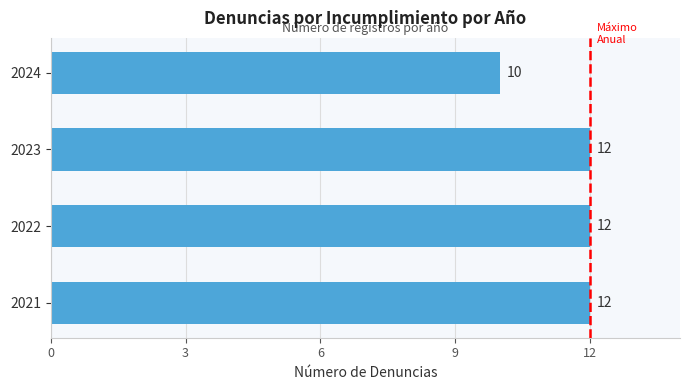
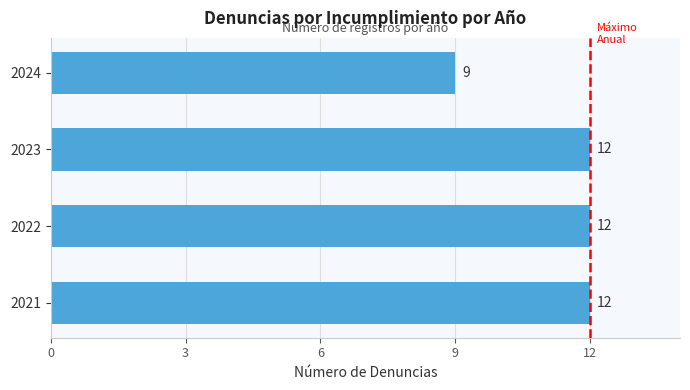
  {
-   "2024": 10,
+   "2024": 9,
    "2023": 12,
    "2022": 12,
    "2021": 12
  }
